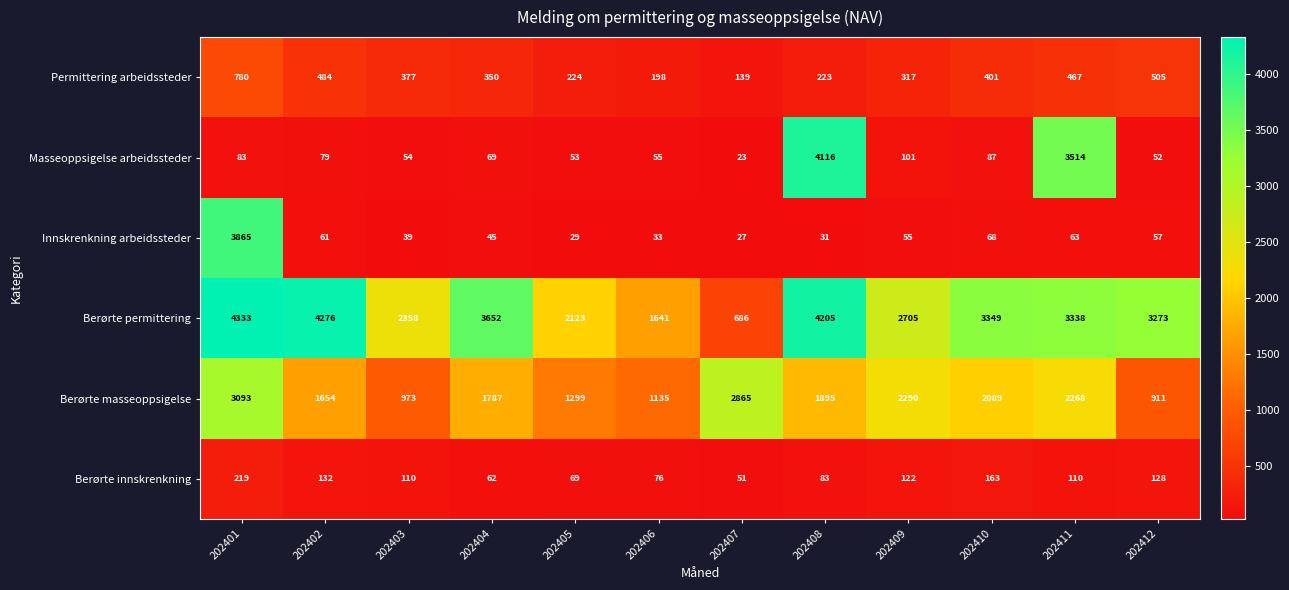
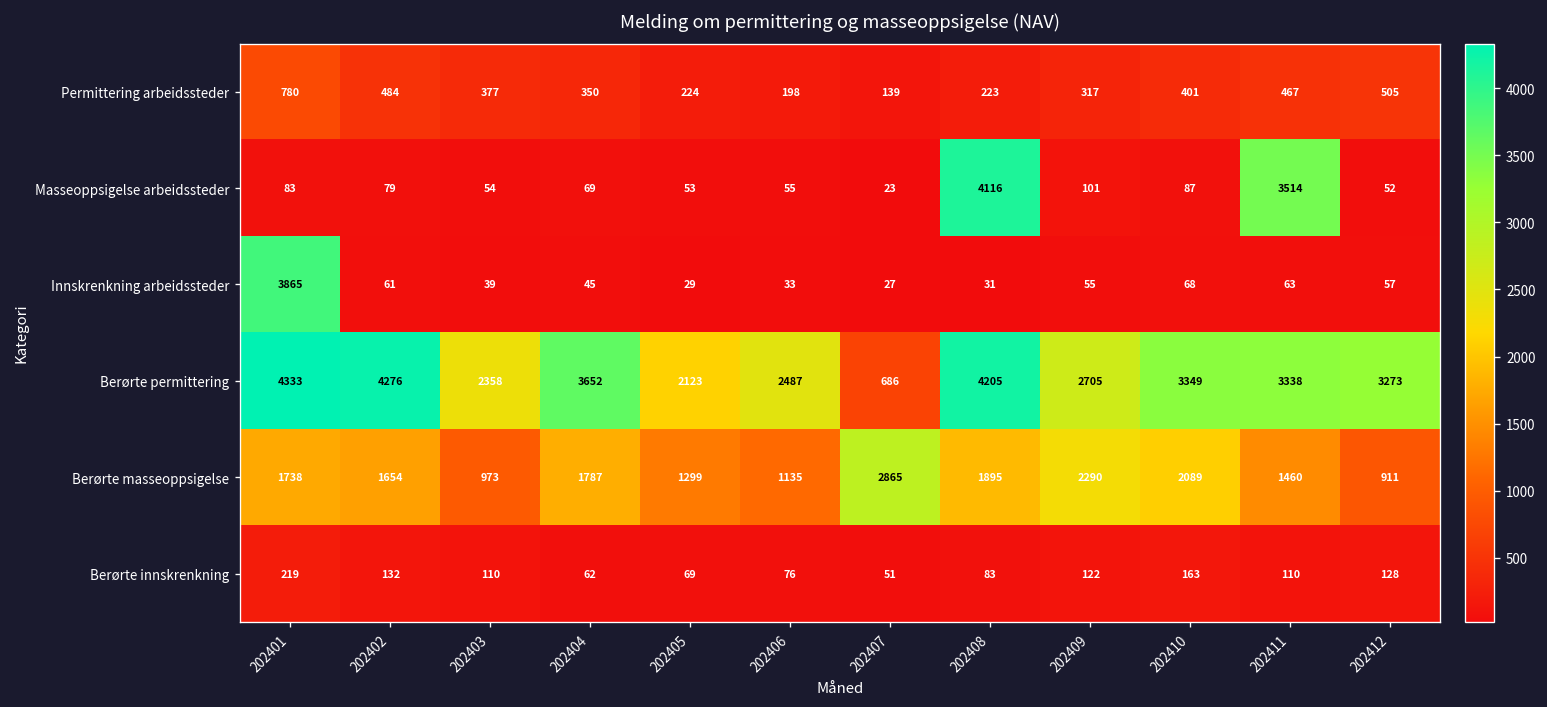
  {
    "Permittering arbeidssteder": {
      "202401": 780,
      "202402": 484,
      "202403": 377,
      "202404": 350,
      "202405": 224,
      "202406": 198,
      "202407": 139,
      "202408": 223,
      "202409": 317,
      "202410": 401,
      "202411": 467,
      "202412": 505
    },
    "Masseoppsigelse arbeidssteder": {
      "202401": 83,
      "202402": 79,
      "202403": 54,
      "202404": 69,
      "202405": 53,
      "202406": 55,
      "202407": 23,
      "202408": 4116,
      "202409": 101,
      "202410": 87,
      "202411": 3514,
      "202412": 52
    },
    "Innskrenkning arbeidssteder": {
      "202401": 3865,
      "202402": 61,
      "202403": 39,
      "202404": 45,
      "202405": 29,
      "202406": 33,
      "202407": 27,
      "202408": 31,
      "202409": 55,
      "202410": 68,
      "202411": 63,
      "202412": 57
    },
    "Berørte permittering": {
      "202401": 4333,
      "202402": 4276,
      "202403": 2358,
      "202404": 3652,
      "202405": 2123,
-     "202406": 1641,
+     "202406": 2487,
      "202407": 686,
      "202408": 4205,
      "202409": 2705,
      "202410": 3349,
      "202411": 3338,
      "202412": 3273
    },
    "Berørte masseoppsigelse": {
-     "202401": 3093,
+     "202401": 1738,
      "202402": 1654,
      "202403": 973,
      "202404": 1787,
      "202405": 1299,
      "202406": 1135,
      "202407": 2865,
      "202408": 1895,
      "202409": 2290,
      "202410": 2089,
-     "202411": 2268,
+     "202411": 1460,
      "202412": 911
    },
    "Berørte innskrenkning": {
      "202401": 219,
      "202402": 132,
      "202403": 110,
      "202404": 62,
      "202405": 69,
      "202406": 76,
      "202407": 51,
      "202408": 83,
      "202409": 122,
      "202410": 163,
      "202411": 110,
      "202412": 128
    }
  }
